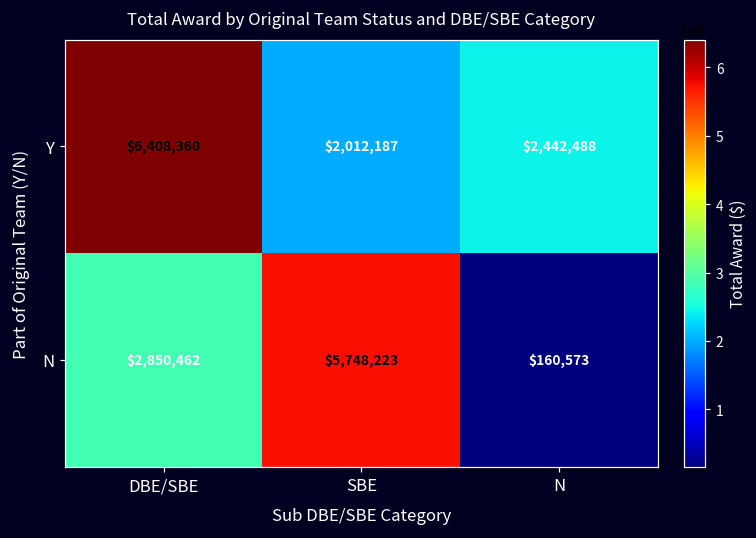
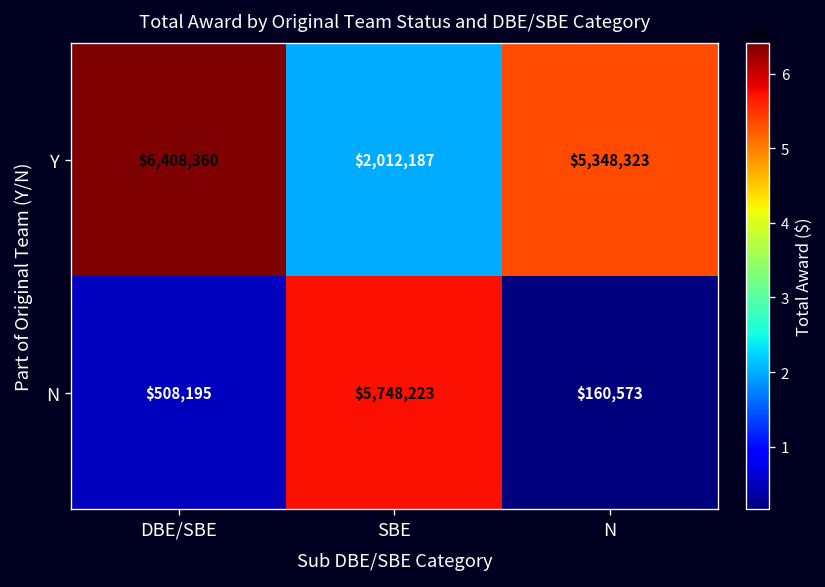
  {
    "Y": {
      "DBE/SBE": "$6,408,360",
      "SBE": "$2,012,187",
-     "N": "$2,442,488"
+     "N": "$5,348,323"
    },
    "N": {
-     "DBE/SBE": "$2,850,462",
+     "DBE/SBE": "$508,195",
      "SBE": "$5,748,223",
      "N": "$160,573"
    }
  }
